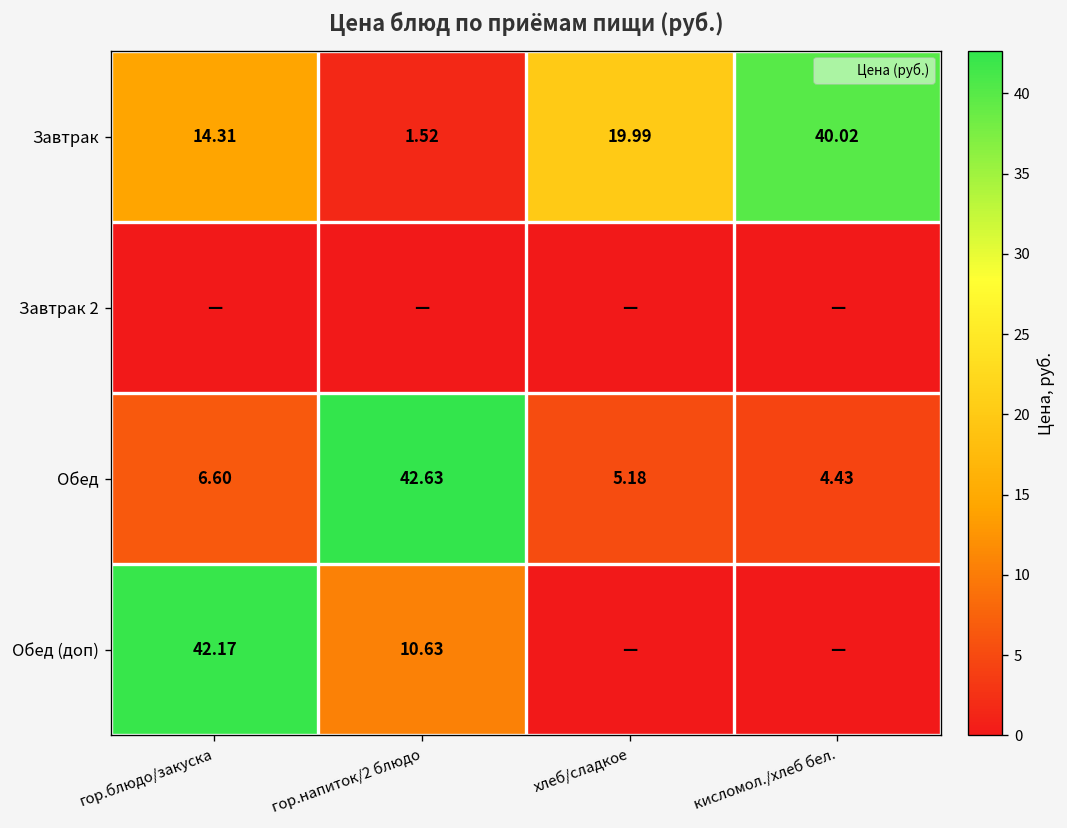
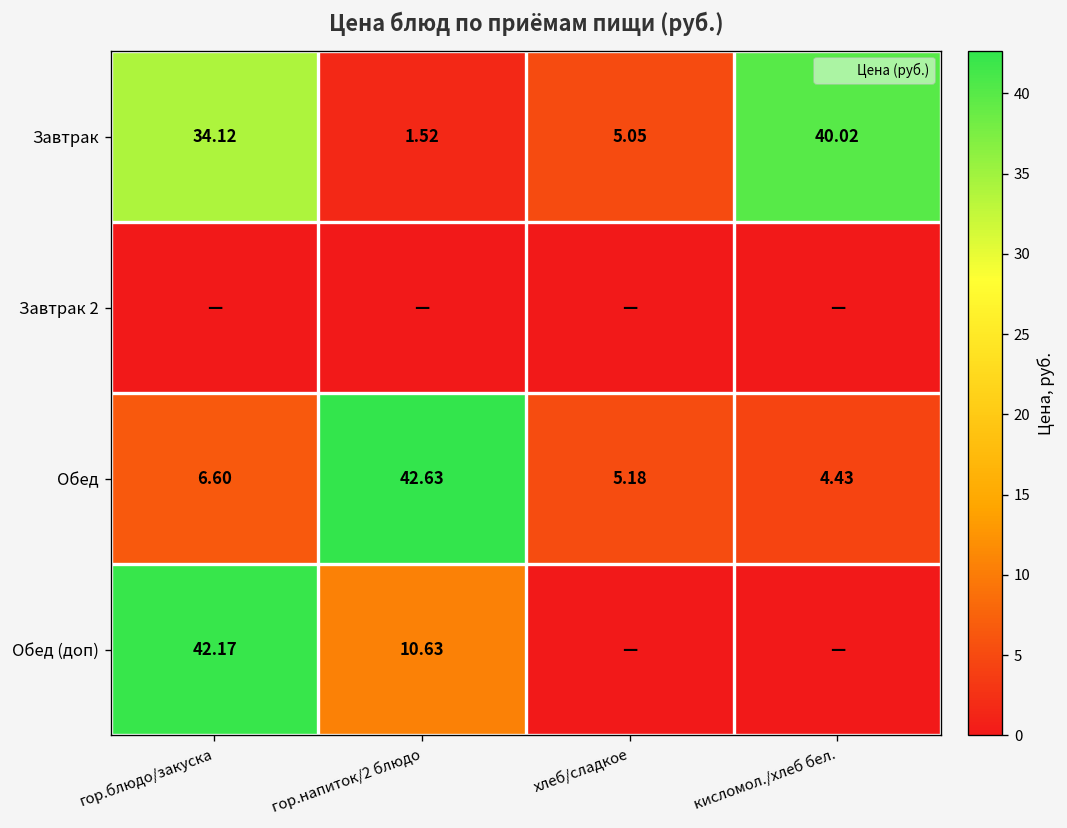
  {
    "Завтрак": {
-     "гор.блюдо/закуска": 14.31,
+     "гор.блюдо/закуска": 34.12,
      "гор.напиток/2 блюдо": 1.52,
-     "хлеб/сладкое": 19.99,
+     "хлеб/сладкое": 5.05,
      "кисломол./хлеб бел.": 40.02
    },
    "Обед": {
      "гор.блюдо/закуска": 6.60,
      "гор.напиток/2 блюдо": 42.63,
      "хлеб/сладкое": 5.18,
      "кисломол./хлеб бел.": 4.43
    },
    "Обед (доп)": {
      "гор.блюдо/закуска": 42.17,
      "гор.напиток/2 блюдо": 10.63
    }
  }
